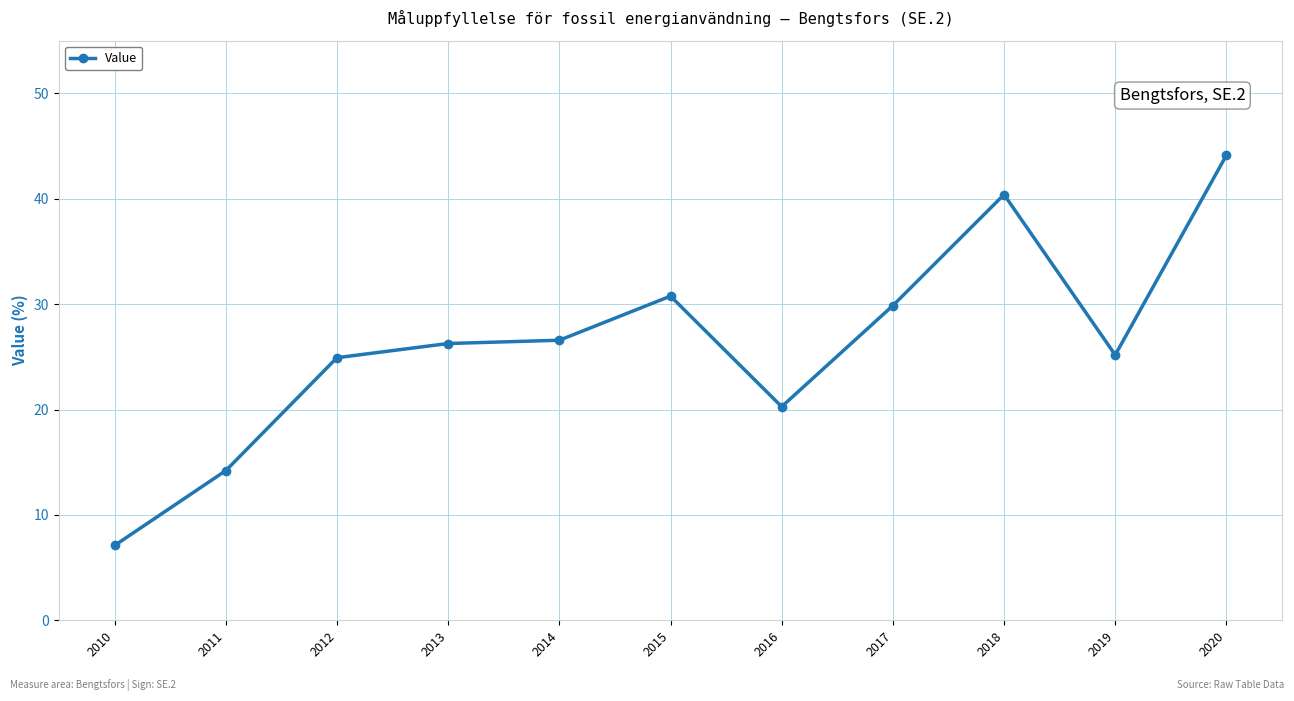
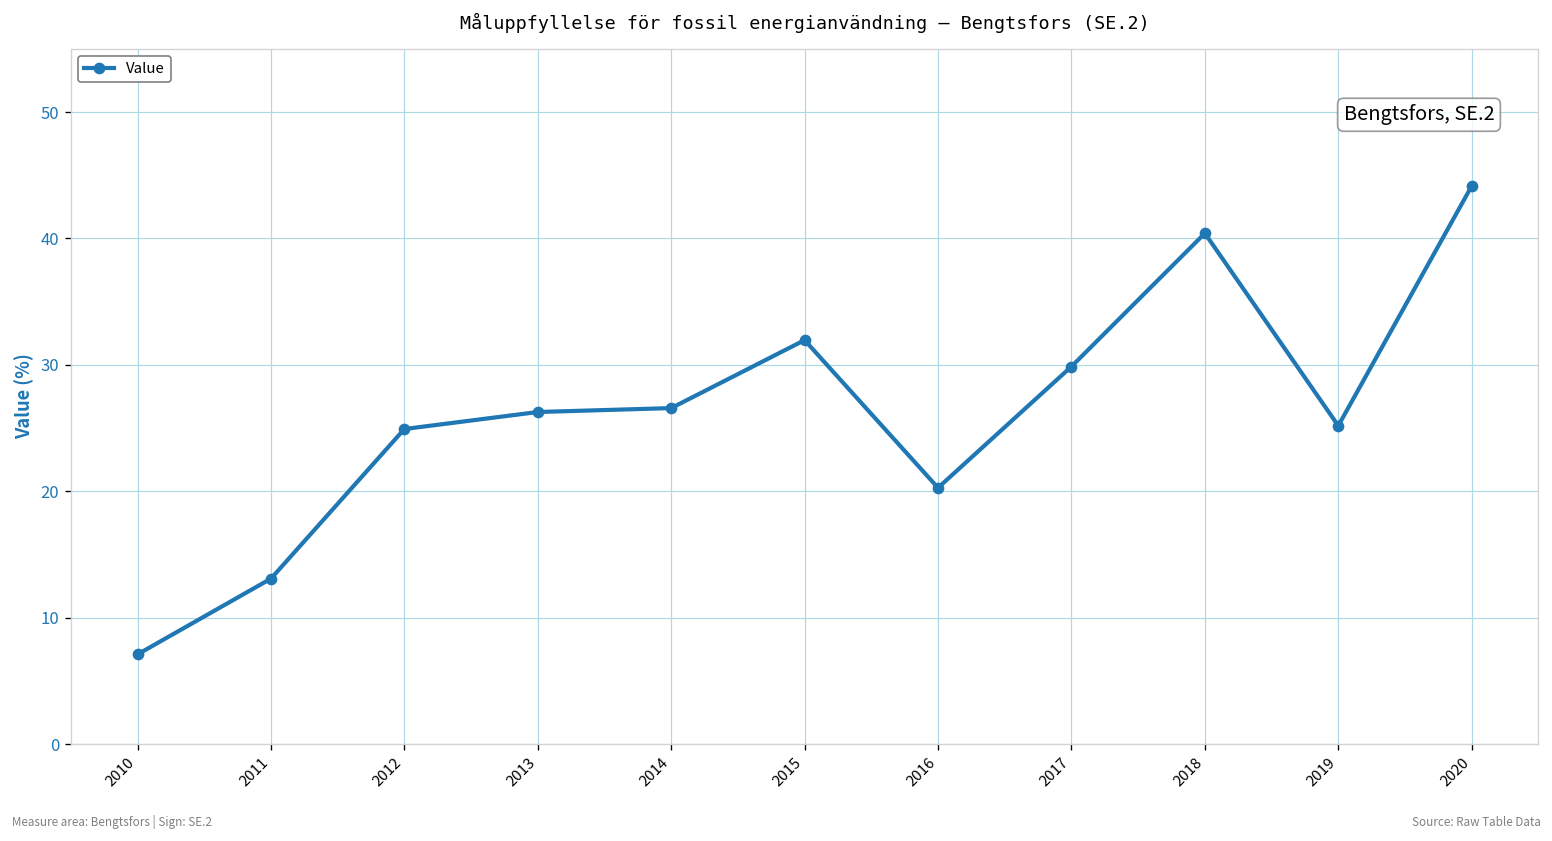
  {
    "2010": 7.1,
-   "2011": 14.2,
+   "2011": 13.1,
    "2012": 24.9,
    "2013": 26.3,
    "2014": 26.6,
-   "2015": 30.8,
+   "2015": 31.9,
    "2016": 20.3,
    "2017": 29.9,
    "2018": 40.4,
    "2019": 25.2,
    "2020": 44.1
  }
